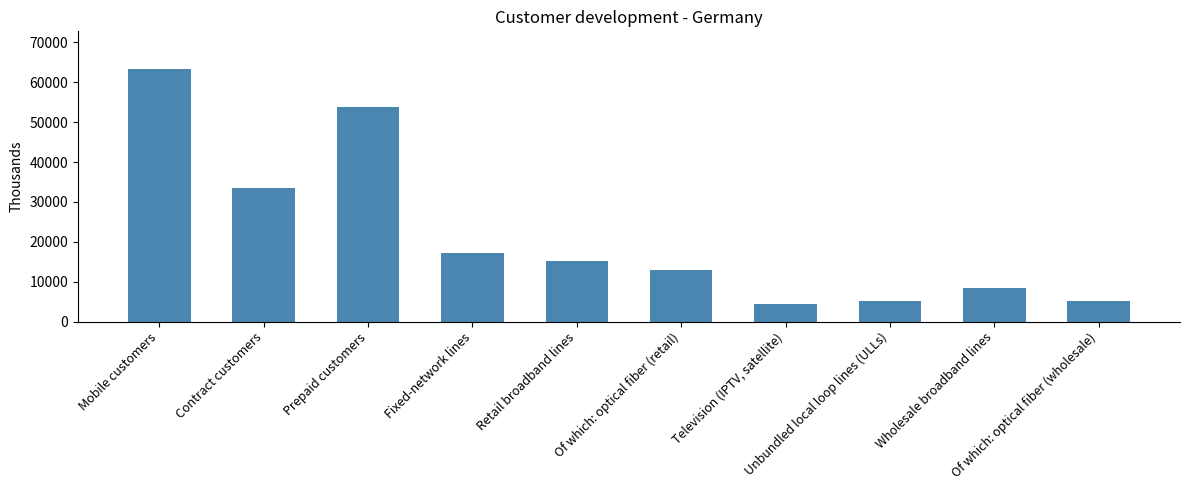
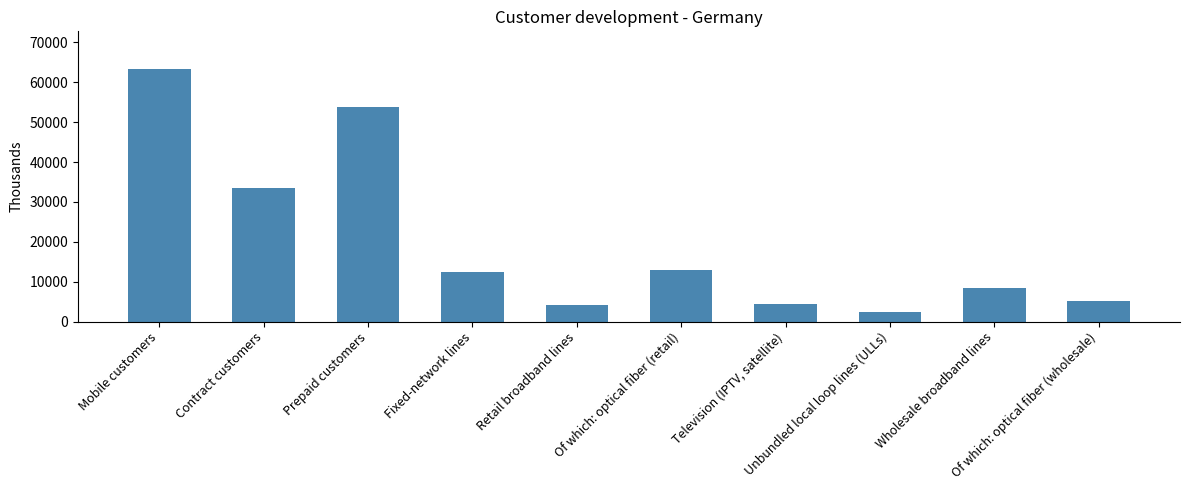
  {
    "Mobile customers": 63000,
    "Contract customers": 33000,
    "Prepaid customers": 54000,
-   "Fixed-network lines": 17000,
-   "Retail broadband lines": 15000,
+   "Fixed-network lines": 12000,
+   "Retail broadband lines": 4000,
    "Of which: optical fiber (retail)": 13000,
    "Television (IPTV, satellite)": 4000,
-   "Unbundled local loop lines (ULLs)": 5000,
+   "Unbundled local loop lines (ULLs)": 2000,
    "Wholesale broadband lines": 8000,
    "Of which: optical fiber (wholesale)": 5000
  }
